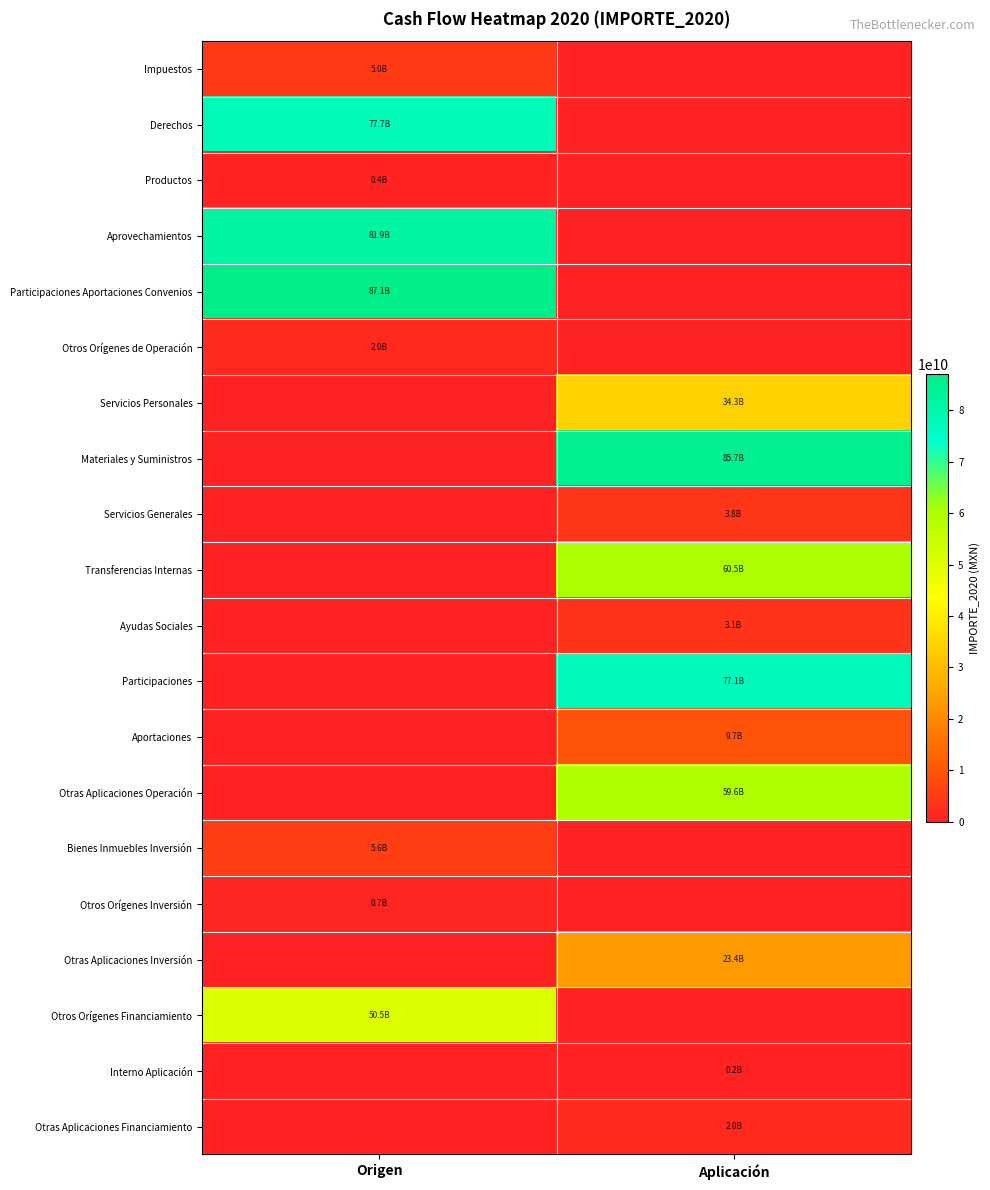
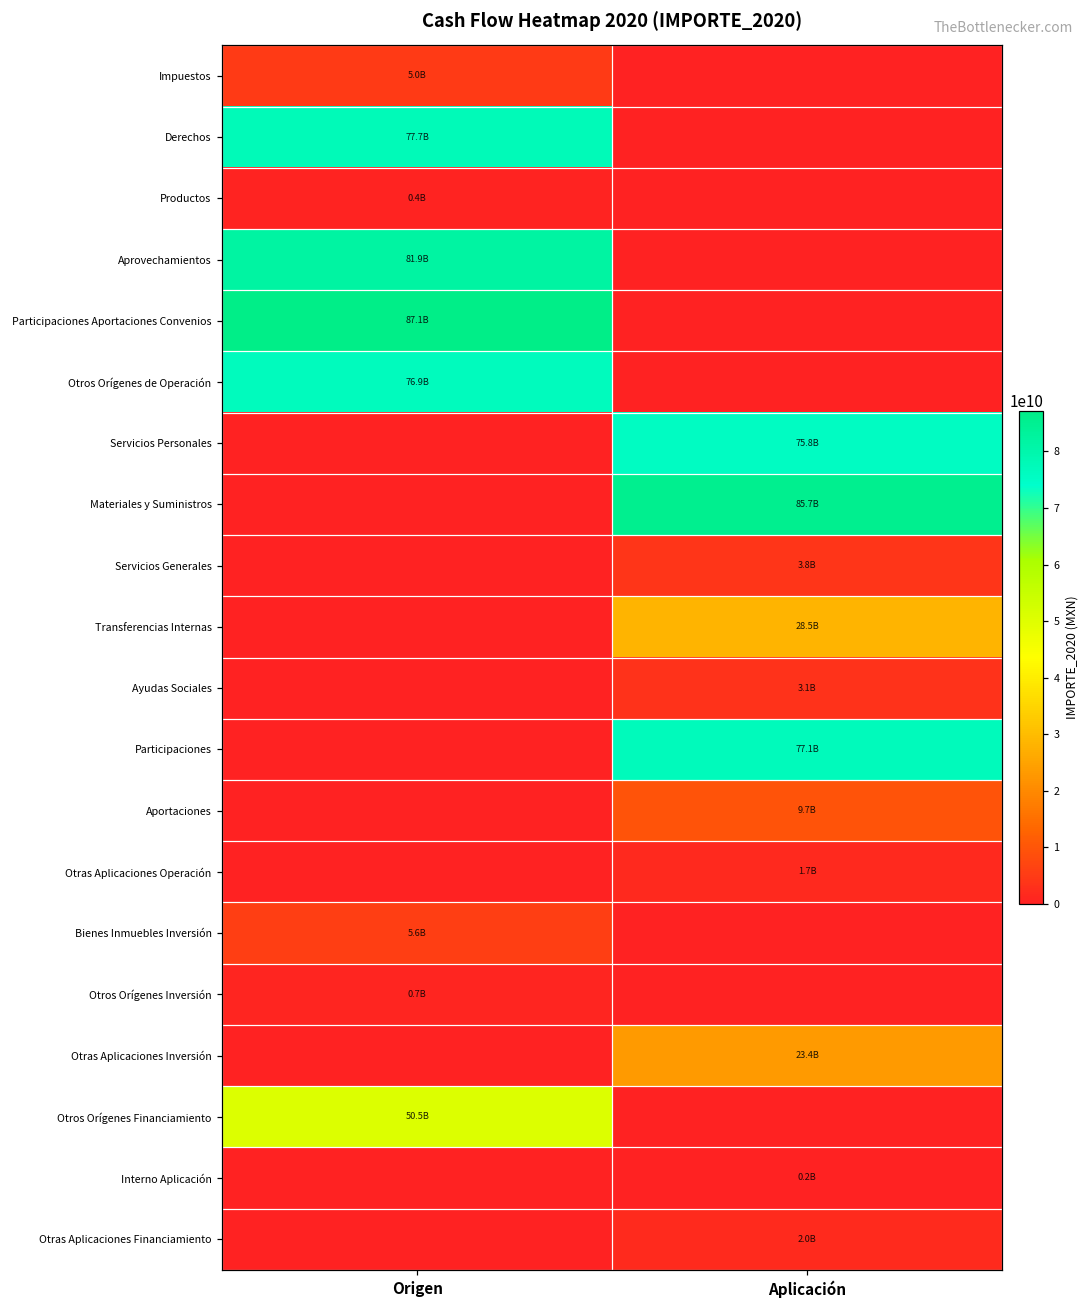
  {
    "Impuestos": {
      "Origen": "5.0B"
    },
    "Derechos": {
      "Origen": "77.7B"
    },
    "Productos": {
      "Origen": "0.4B"
    },
    "Aprovechamientos": {
      "Origen": "81.9B"
    },
    "Participaciones Aportaciones Convenios": {
      "Origen": "87.1B"
    },
    "Otros Orígenes de Operación": {
-     "Origen": "2.0B"
+     "Origen": "76.9B"
    },
    "Servicios Personales": {
-     "Aplicación": "34.3B"
+     "Aplicación": "75.8B"
    },
    "Materiales y Suministros": {
      "Aplicación": "85.7B"
    },
    "Servicios Generales": {
      "Aplicación": "3.8B"
    },
    "Transferencias Internas": {
-     "Aplicación": "60.5B"
+     "Aplicación": "28.5B"
    },
    "Ayudas Sociales": {
      "Aplicación": "3.1B"
    },
    "Participaciones": {
      "Aplicación": "77.1B"
    },
    "Aportaciones": {
      "Aplicación": "9.7B"
    },
    "Otras Aplicaciones Operación": {
-     "Aplicación": "59.6B"
+     "Aplicación": "1.7B"
    },
    "Bienes Inmuebles Inversión": {
      "Origen": "5.6B"
    },
    "Otros Orígenes Inversión": {
      "Origen": "0.7B"
    },
    "Otras Aplicaciones Inversión": {
      "Aplicación": "23.4B"
    },
    "Otros Orígenes Financiamiento": {
      "Origen": "50.5B"
    },
    "Interno Aplicación": {
      "Aplicación": "0.2B"
    },
    "Otras Aplicaciones Financiamiento": {
      "Aplicación": "2.0B"
    }
  }
